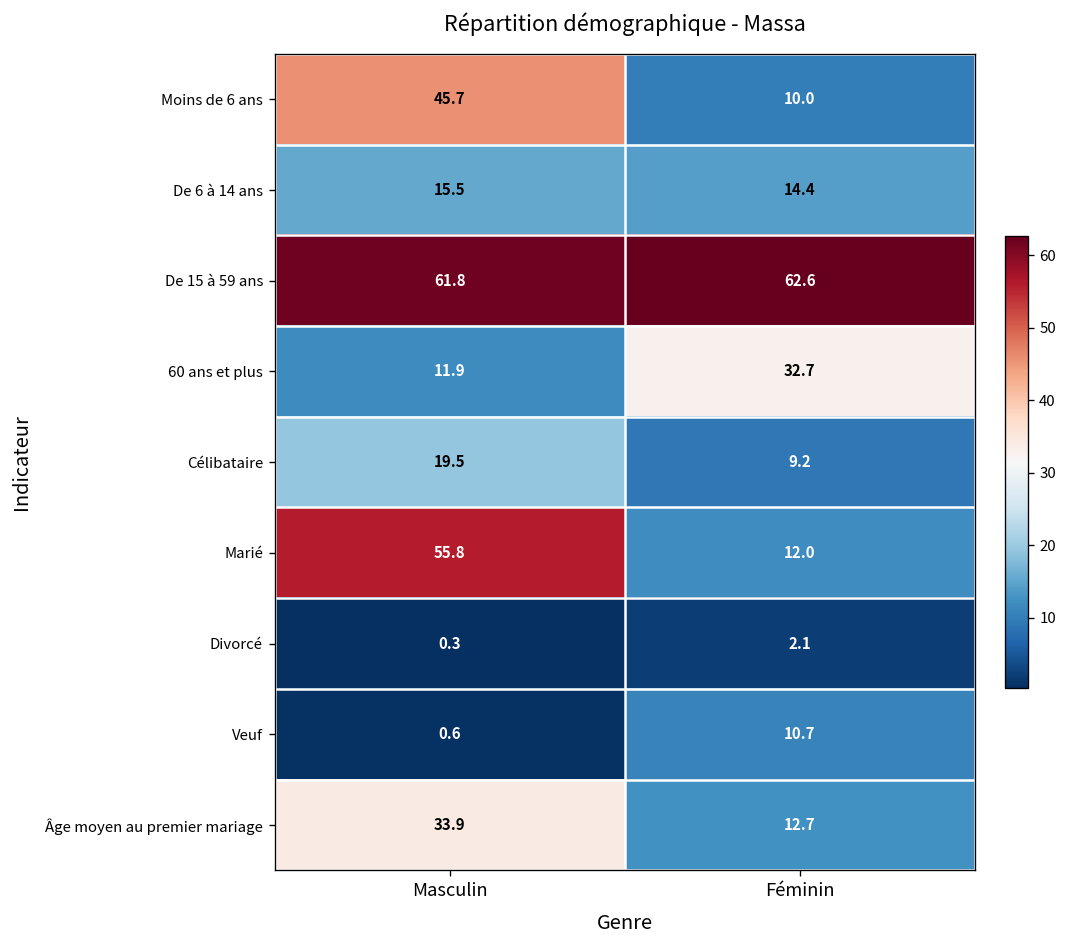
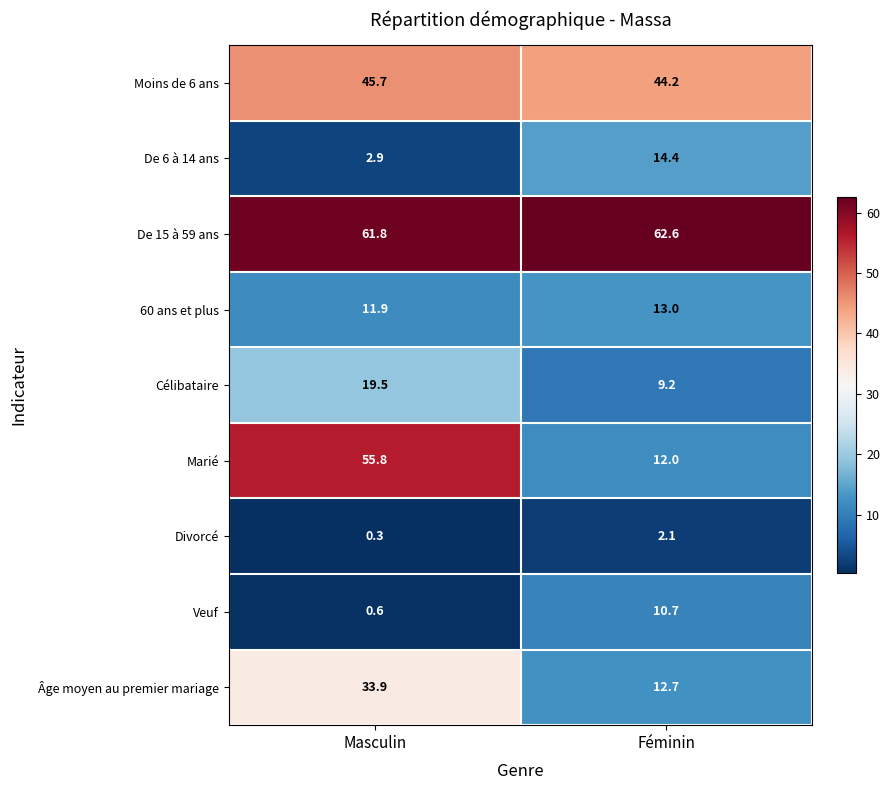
  {
    "Moins de 6 ans": {
      "Masculin": 45.7,
-     "Féminin": 10.0
+     "Féminin": 44.2
    },
    "De 6 à 14 ans": {
-     "Masculin": 15.5,
+     "Masculin": 2.9,
      "Féminin": 14.4
    },
    "De 15 à 59 ans": {
      "Masculin": 61.8,
      "Féminin": 62.6
    },
    "60 ans et plus": {
      "Masculin": 11.9,
-     "Féminin": 32.7
+     "Féminin": 13.0
    },
    "Célibataire": {
      "Masculin": 19.5,
      "Féminin": 9.2
    },
    "Marié": {
      "Masculin": 55.8,
      "Féminin": 12.0
    },
    "Divorcé": {
      "Masculin": 0.3,
      "Féminin": 2.1
    },
    "Veuf": {
      "Masculin": 0.6,
      "Féminin": 10.7
    },
    "Âge moyen au premier mariage": {
      "Masculin": 33.9,
      "Féminin": 12.7
    }
  }
